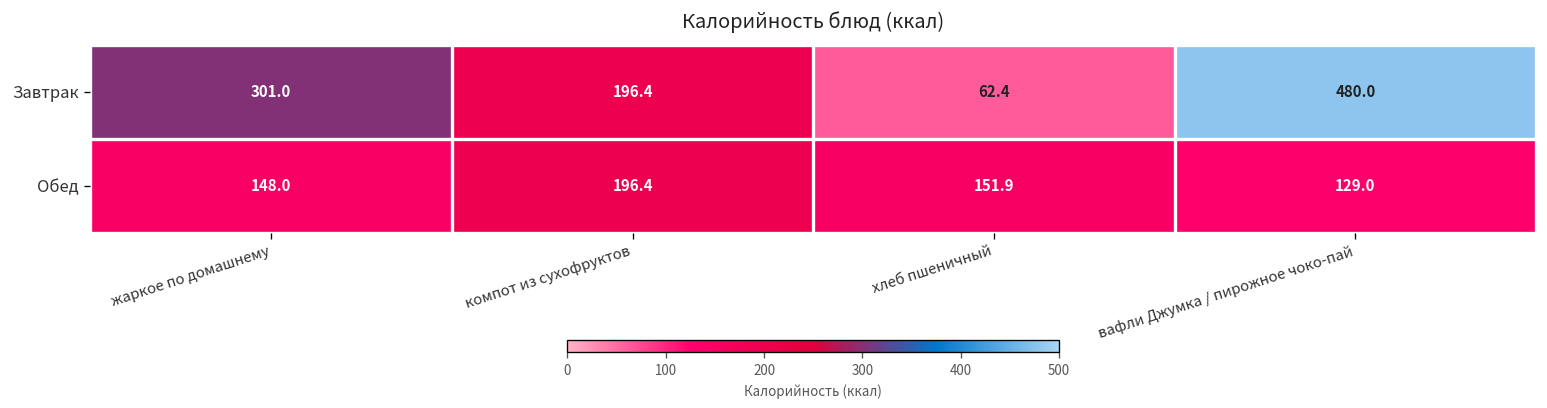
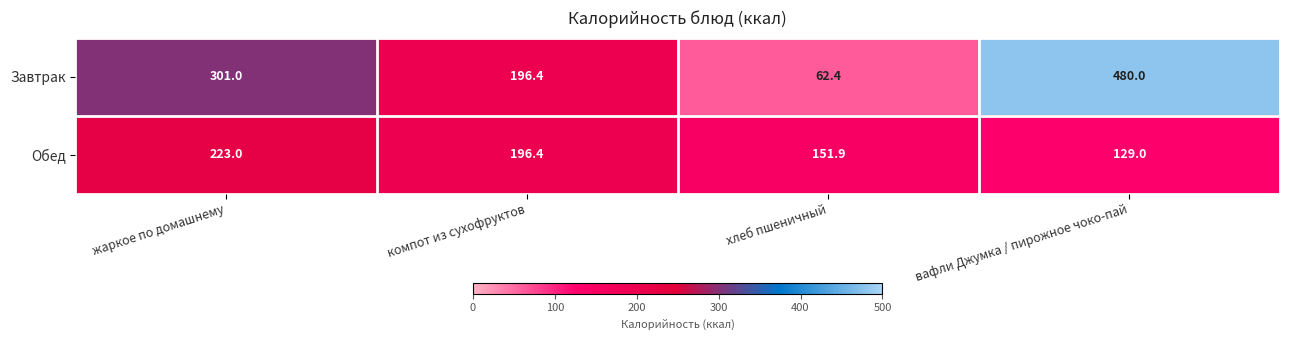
  {
    "Завтрак": {
      "жаркое по домашнему": 301.0,
      "компот из сухофруктов": 196.4,
      "хлеб пшеничный": 62.4,
      "вафли Джумка / пирожное чоко-пай": 480.0
    },
    "Обед": {
-     "жаркое по домашнему": 148.0,
+     "жаркое по домашнему": 223.0,
      "компот из сухофруктов": 196.4,
      "хлеб пшеничный": 151.9,
      "вафли Джумка / пирожное чоко-пай": 129.0
    }
  }
